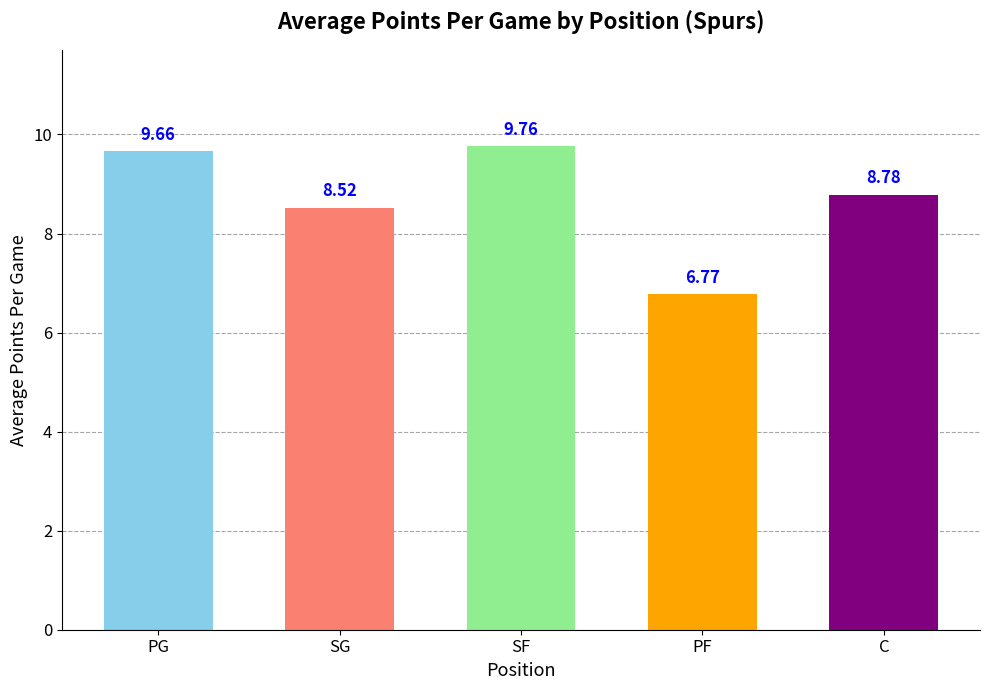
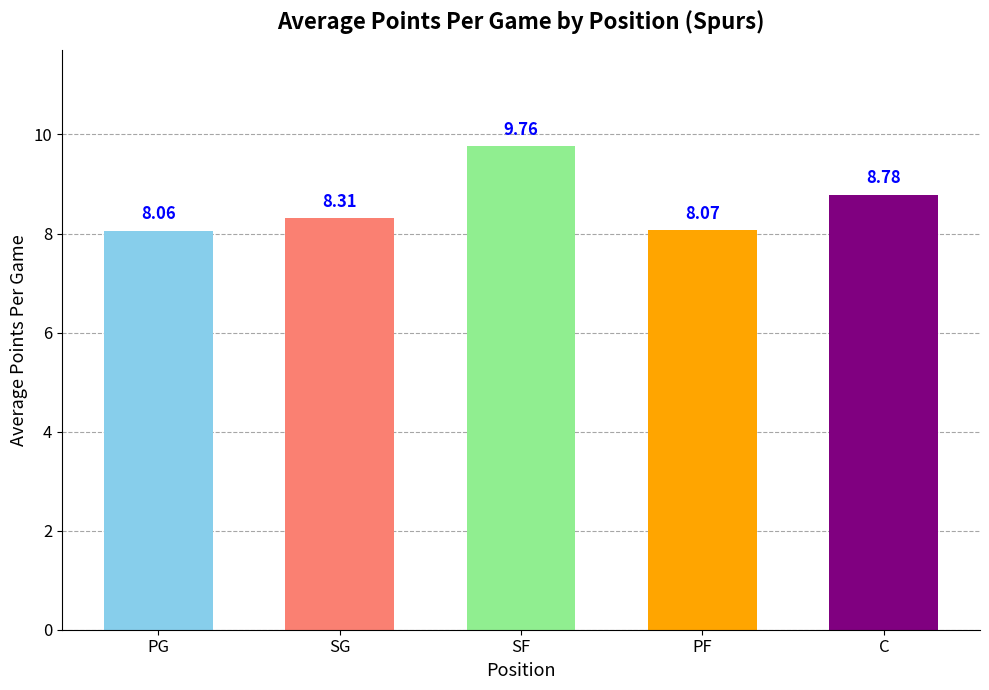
  {
-   "PG": 9.66,
-   "SG": 8.52,
+   "PG": 8.06,
+   "SG": 8.31,
    "SF": 9.76,
-   "PF": 6.77,
+   "PF": 8.07,
    "C": 8.78
  }
